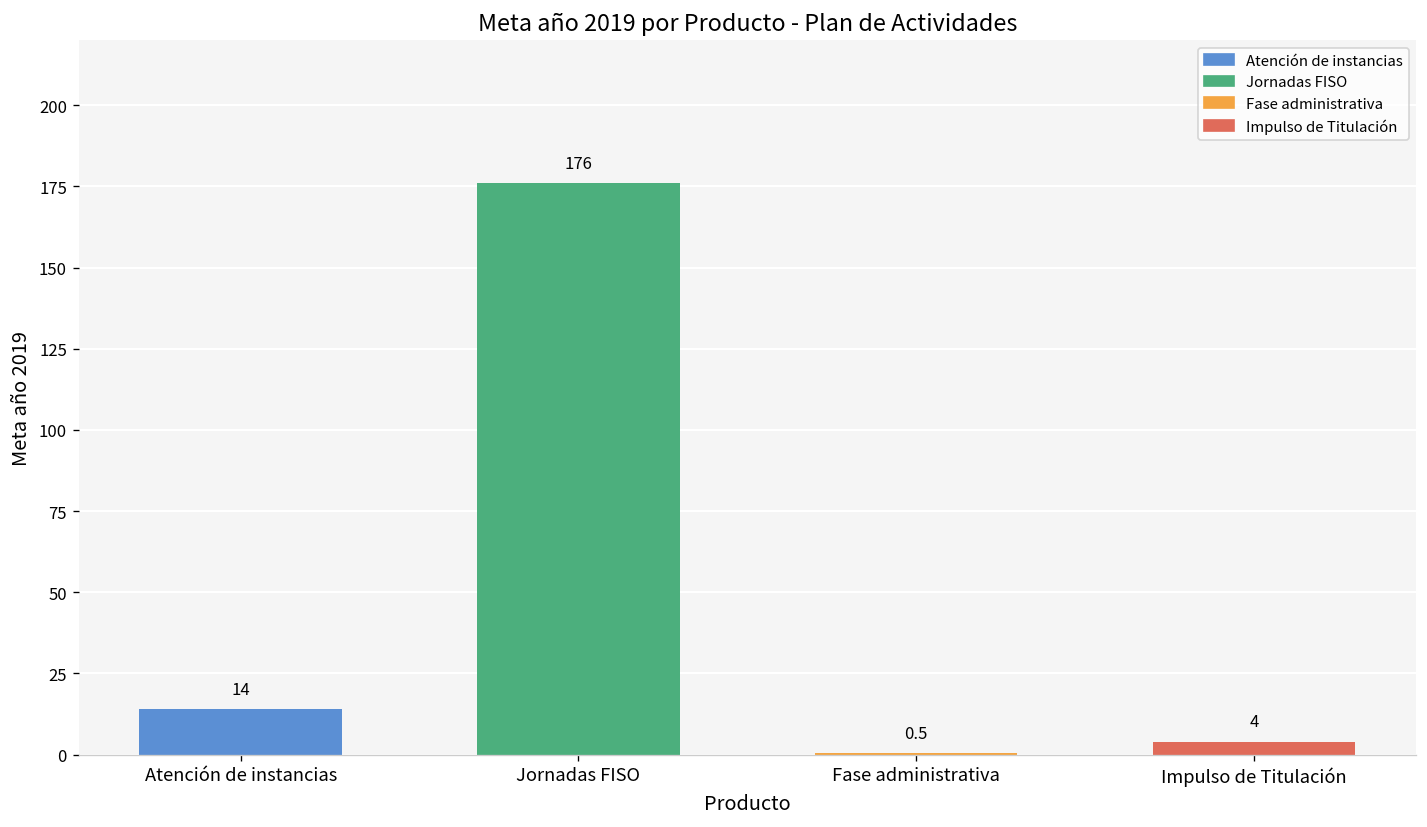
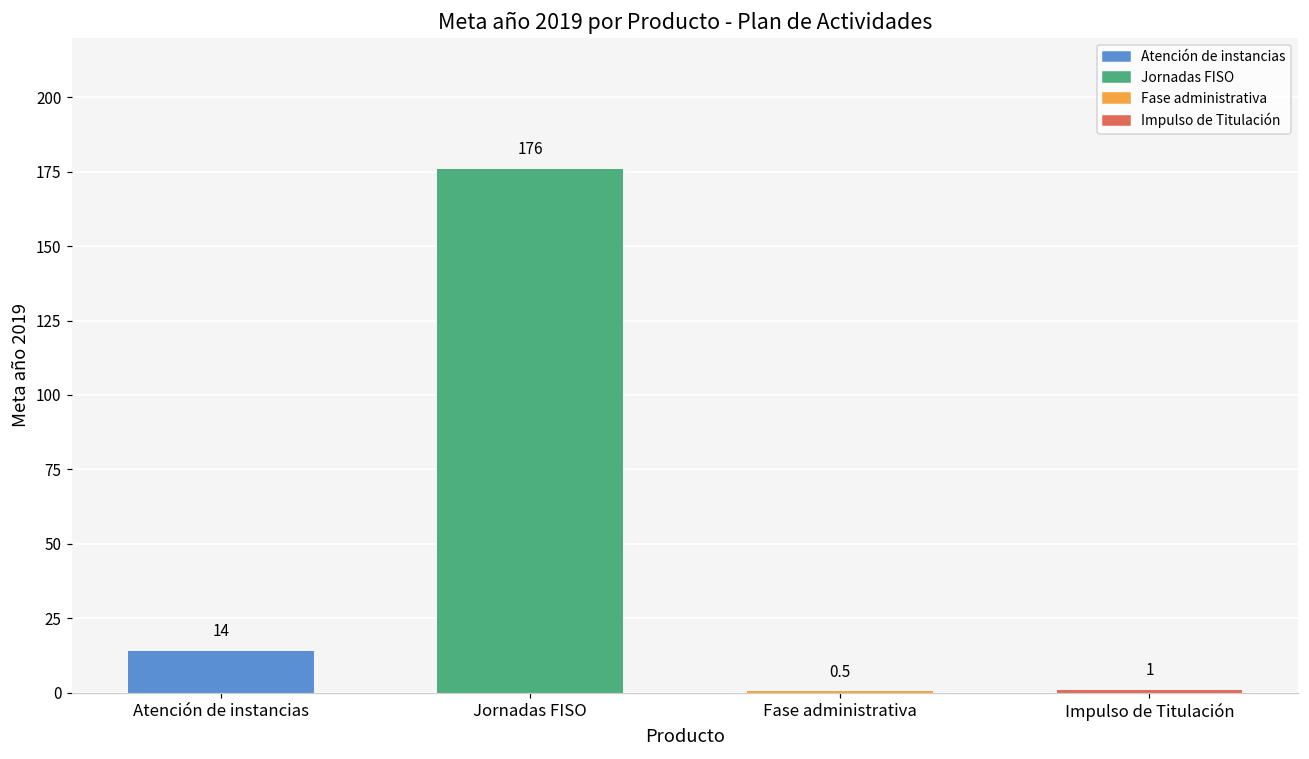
  {
    "Atención de instancias": 14,
    "Jornadas FISO": 176,
    "Fase administrativa": 0.5,
-   "Impulso de Titulación": 4
+   "Impulso de Titulación": 1
  }
